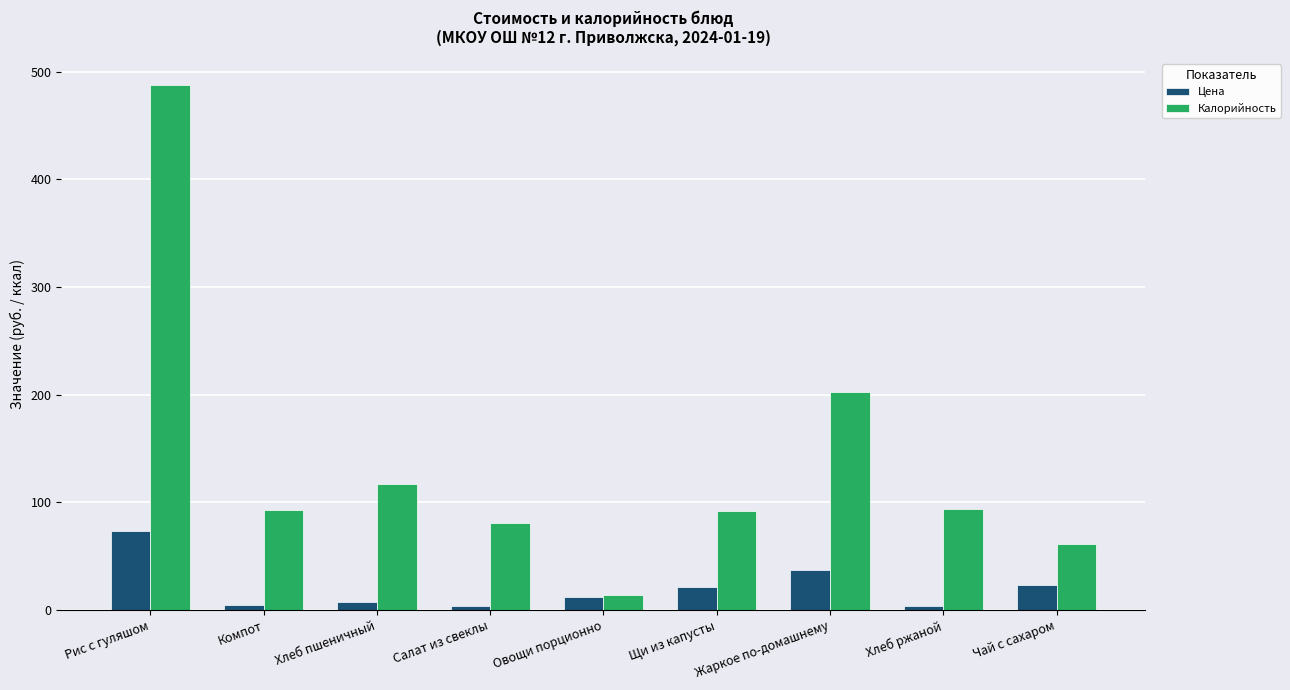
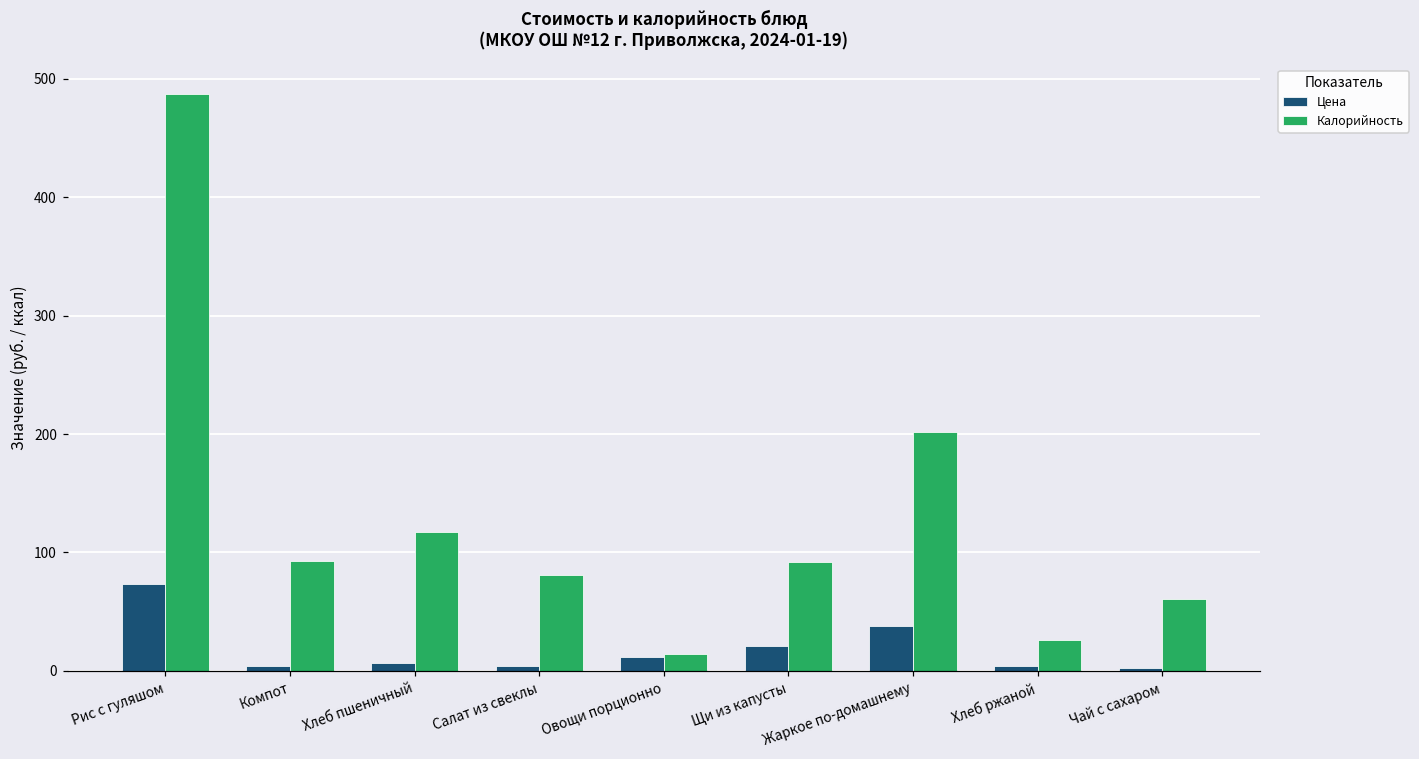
  {
    "Цена": {
      "Рис с гуляшом": 74,
      "Компот": 4,
      "Хлеб пшеничный": 7,
      "Салат из свеклы": 4,
      "Овощи порционно": 12,
      "Щи из капусты": 21,
      "Жаркое по-домашнему": 38,
      "Хлеб ржаной": 4,
-     "Чай с сахаром": 23
+     "Чай с сахаром": 2
    },
    "Калорийность": {
      "Рис с гуляшом": 488,
      "Компот": 93,
      "Хлеб пшеничный": 117,
      "Салат из свеклы": 81,
      "Овощи порционно": 14,
      "Щи из капусты": 92,
      "Жаркое по-домашнему": 202,
-     "Хлеб ржаной": 94,
+     "Хлеб ржаной": 26,
      "Чай с сахаром": 61
    }
  }
